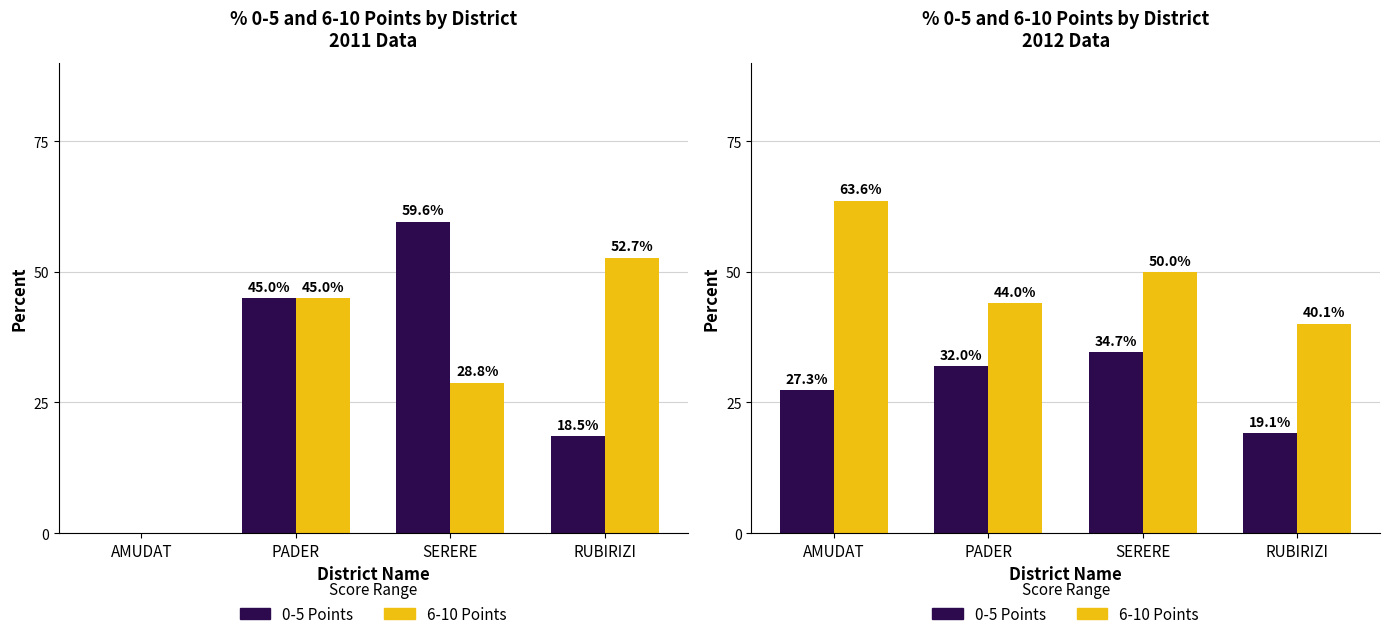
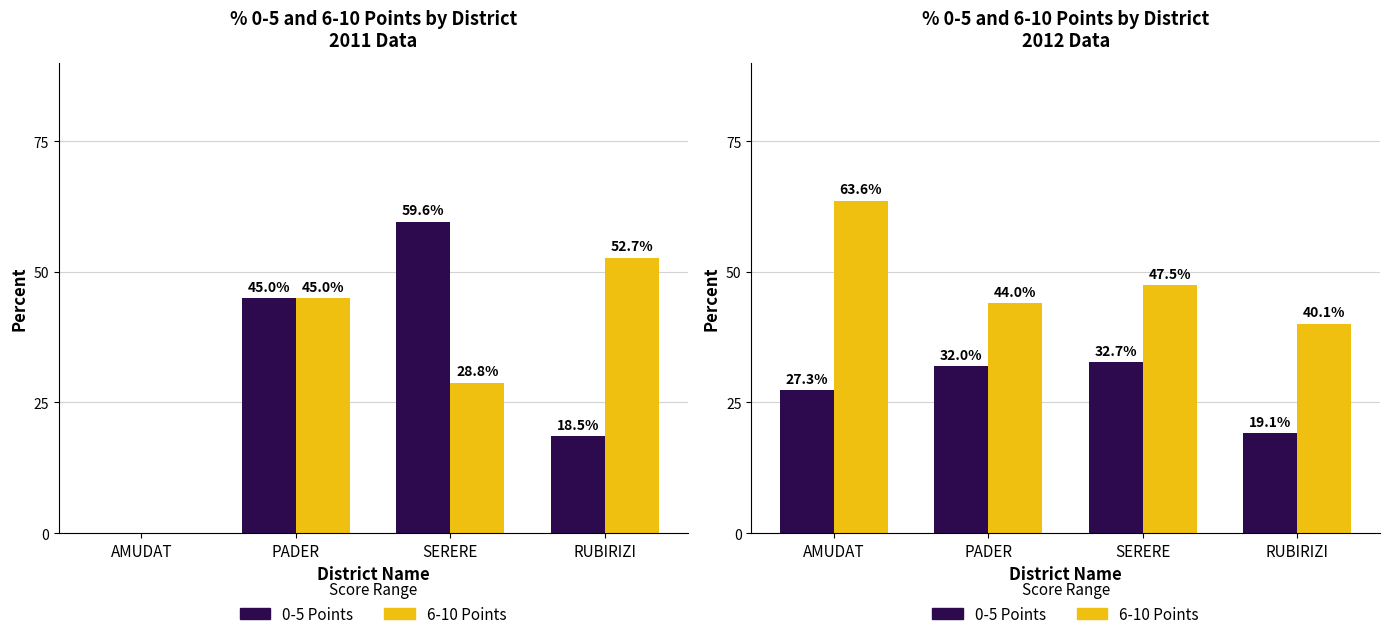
  {
    "% 0-5 and 6-10 Points by District 2011 Data": {
      "0-5 Points": {
        "PADER": "45.0%",
        "SERERE": "59.6%",
        "RUBIRIZI": "18.5%"
      },
      "6-10 Points": {
        "PADER": "45.0%",
        "SERERE": "28.8%",
        "RUBIRIZI": "52.7%"
      }
    },
    "% 0-5 and 6-10 Points by District 2012 Data": {
      "0-5 Points": {
        "AMUDAT": "27.3%",
        "PADER": "32.0%",
-       "SERERE": "34.7%",
+       "SERERE": "32.7%",
        "RUBIRIZI": "19.1%"
      },
      "6-10 Points": {
        "AMUDAT": "63.6%",
        "PADER": "44.0%",
-       "SERERE": "50.0%",
+       "SERERE": "47.5%",
        "RUBIRIZI": "40.1%"
      }
    }
  }
